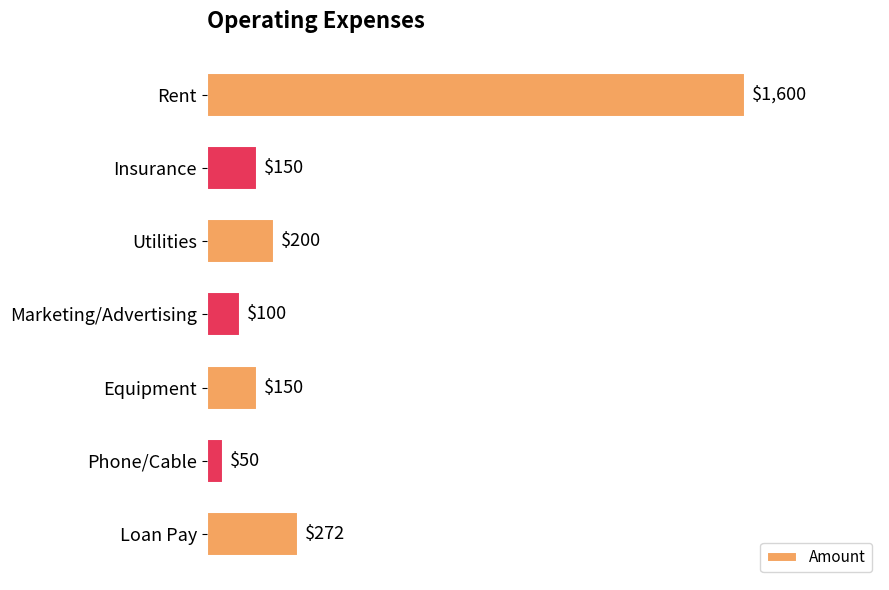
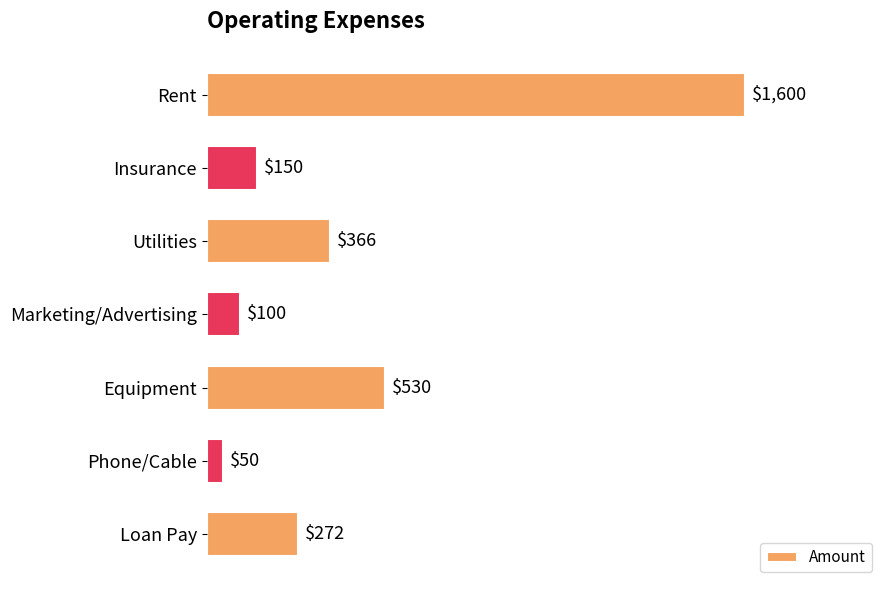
  {
    "Rent": "$1,600",
    "Insurance": "$150",
-   "Utilities": "$200",
+   "Utilities": "$366",
    "Marketing/Advertising": "$100",
-   "Equipment": "$150",
+   "Equipment": "$530",
    "Phone/Cable": "$50",
    "Loan Pay": "$272"
  }
